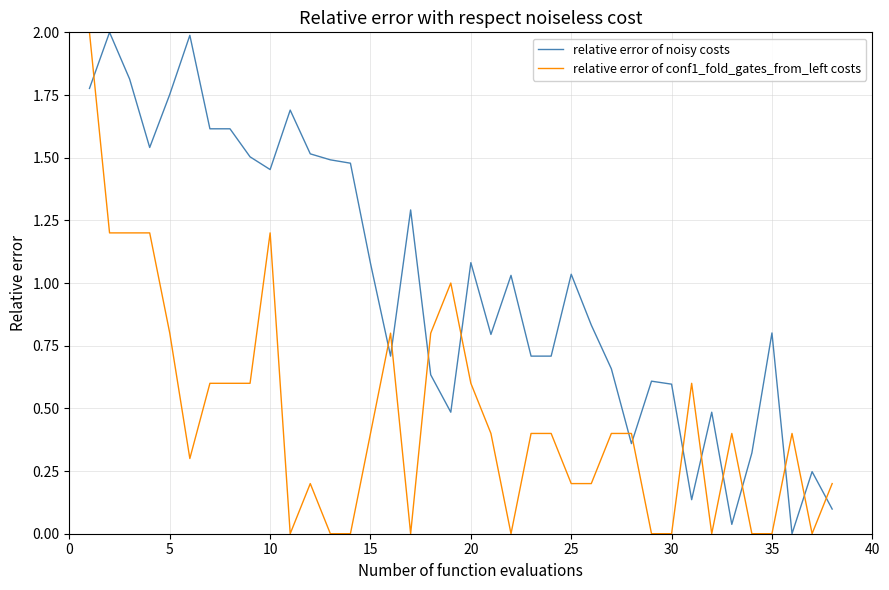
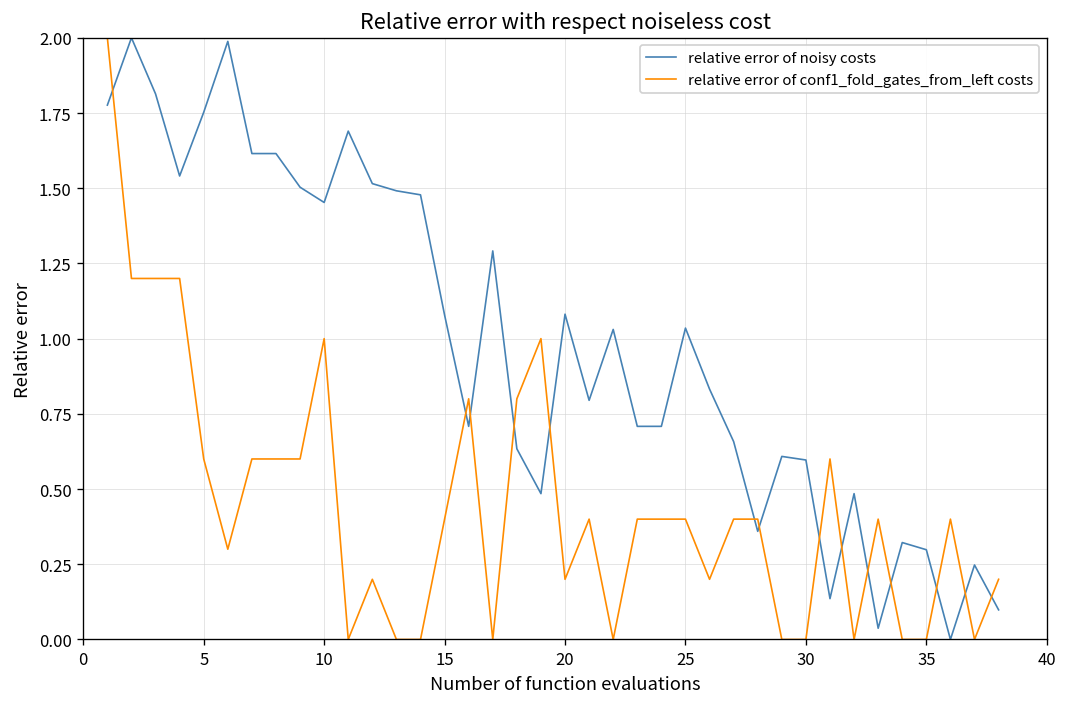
  {
    "relative error of noisy costs": {
      "5": 1.75,
      "10": 1.45,
      "15": 1.08,
      "20": 1.08,
      "25": 1.04,
      "30": 0.60,
-     "35": 0.80
+     "35": 0.30
    },
    "relative error of conf1_fold_gates_from_left costs": {
-     "5": 0.80,
-     "10": 1.20,
+     "5": 0.60,
+     "10": 1.00,
      "15": 0.40,
-     "20": 0.60,
-     "25": 0.20,
+     "20": 0.20,
+     "25": 0.40,
      "30": 0.00,
      "35": 0.00
    }
  }
